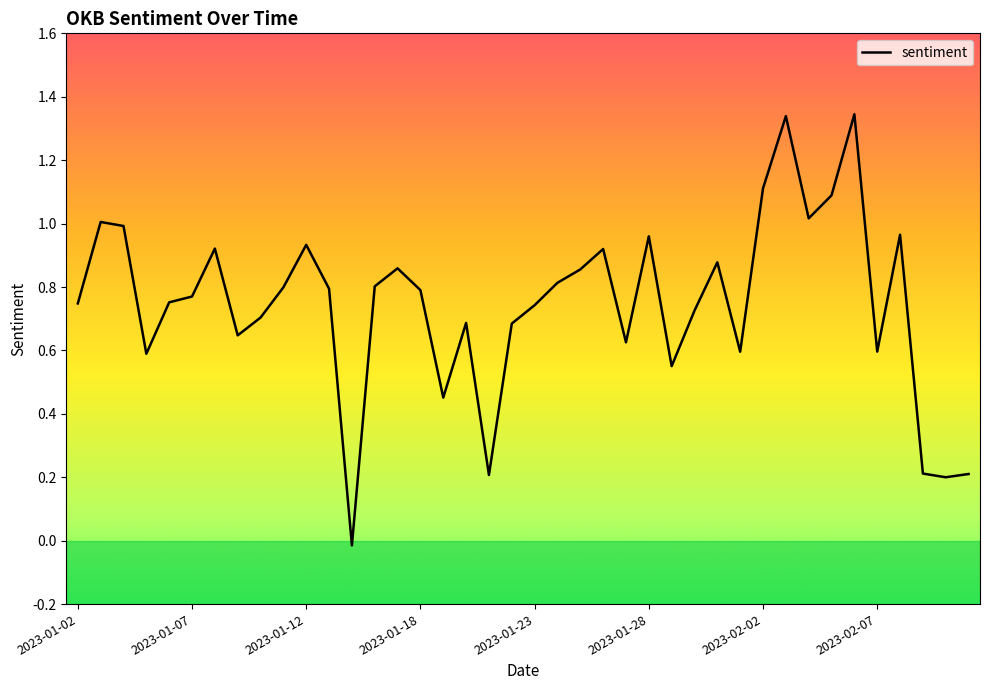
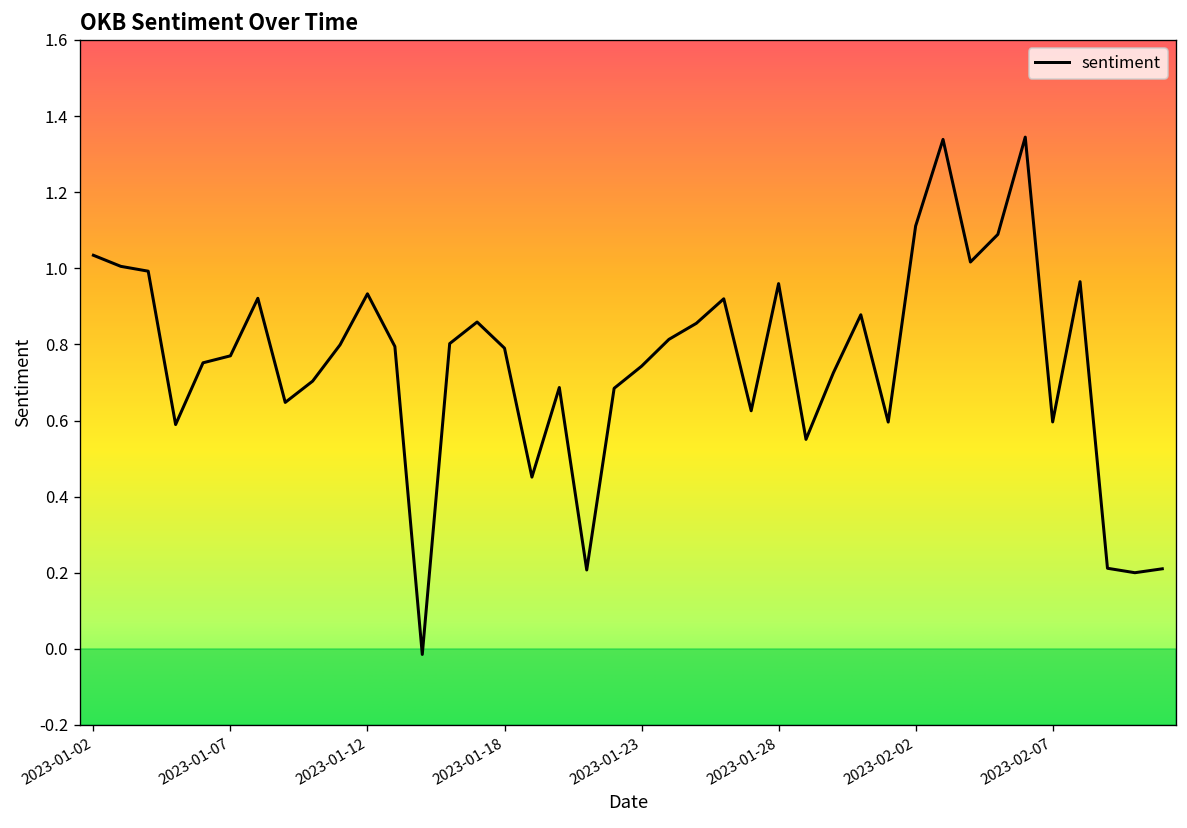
  {
-   "2023-01-02": 0.75,
+   "2023-01-02": 1.03,
    "2023-01-07": 0.77,
    "2023-01-12": 0.93,
    "2023-01-18": 0.79,
    "2023-01-23": 0.74,
    "2023-01-28": 0.96,
    "2023-02-02": 1.11,
    "2023-02-07": 0.60
  }
